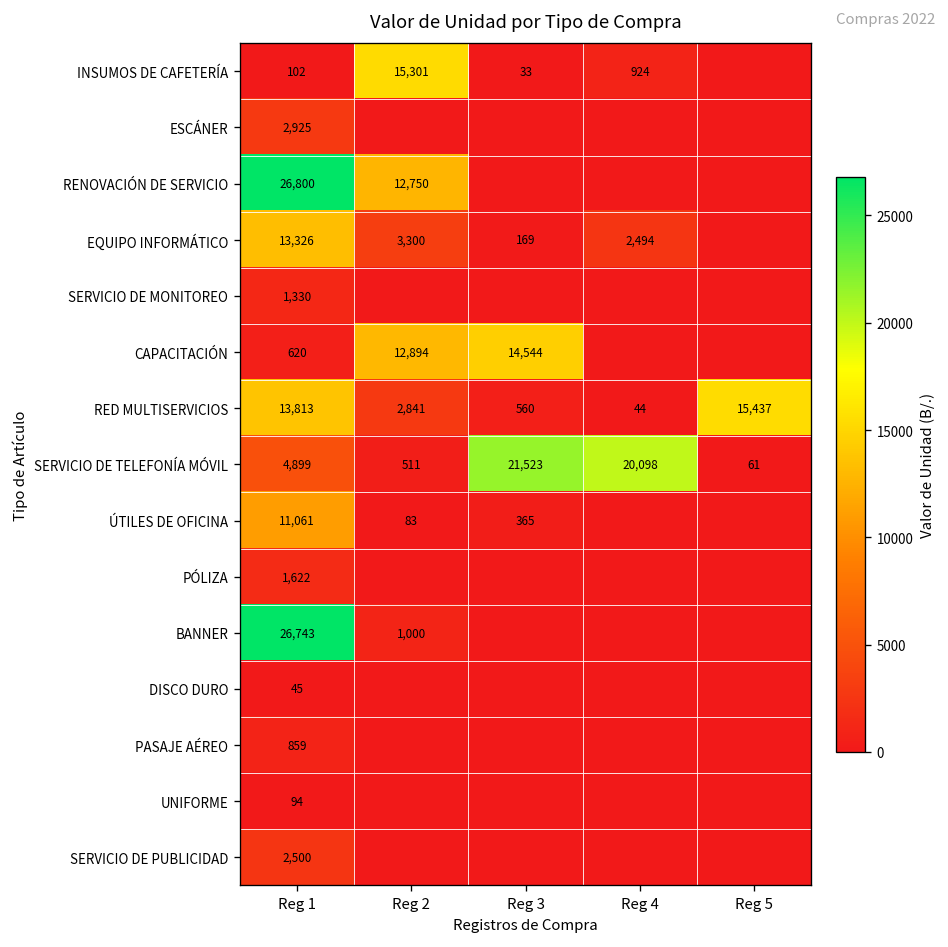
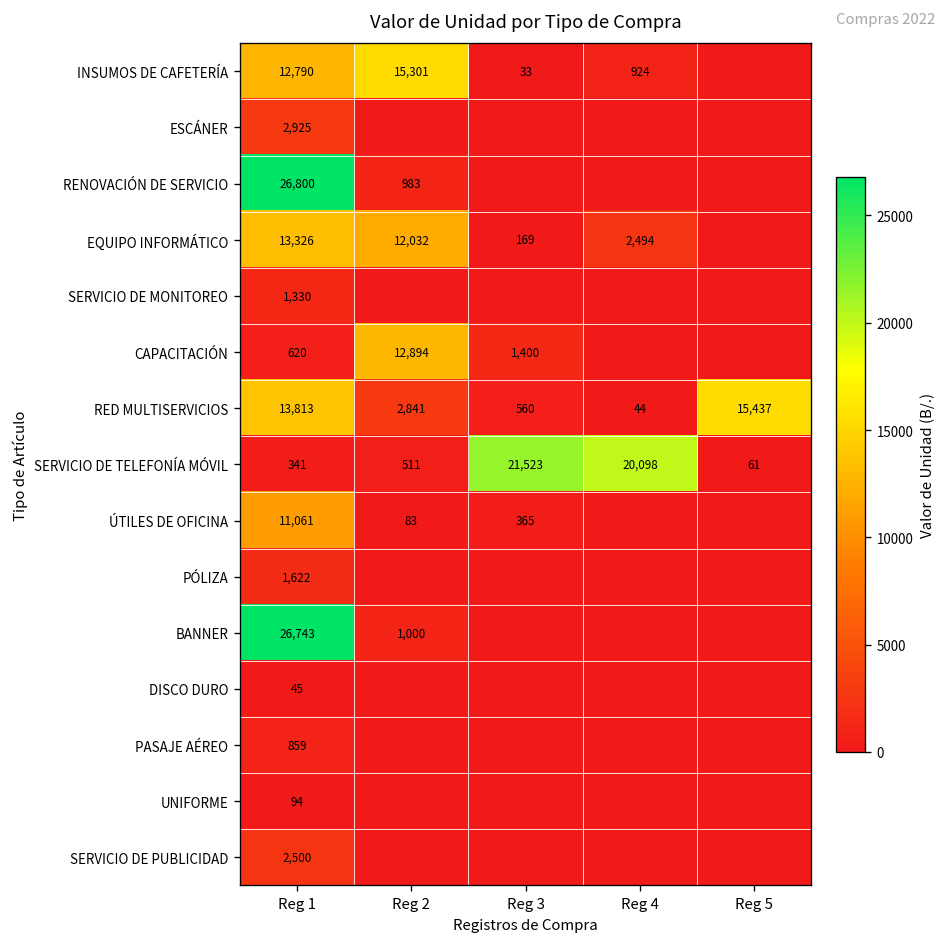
  {
    "INSUMOS DE CAFETERÍA": {
-     "Reg 1": "102",
+     "Reg 1": "12,790",
      "Reg 2": "15,301",
      "Reg 3": "33",
      "Reg 4": "924"
    },
    "ESCÁNER": {
      "Reg 1": "2,925"
    },
    "RENOVACIÓN DE SERVICIO": {
      "Reg 1": "26,800",
-     "Reg 2": "12,750"
+     "Reg 2": "983"
    },
    "EQUIPO INFORMÁTICO": {
      "Reg 1": "13,326",
-     "Reg 2": "3,300",
+     "Reg 2": "12,032",
      "Reg 3": "169",
      "Reg 4": "2,494"
    },
    "SERVICIO DE MONITOREO": {
      "Reg 1": "1,330"
    },
    "CAPACITACIÓN": {
      "Reg 1": "620",
      "Reg 2": "12,894",
-     "Reg 3": "14,544"
+     "Reg 3": "1,400"
    },
    "RED MULTISERVICIOS": {
      "Reg 1": "13,813",
      "Reg 2": "2,841",
      "Reg 3": "560",
      "Reg 4": "44",
      "Reg 5": "15,437"
    },
    "SERVICIO DE TELEFONÍA MÓVIL": {
-     "Reg 1": "4,899",
+     "Reg 1": "341",
      "Reg 2": "511",
      "Reg 3": "21,523",
      "Reg 4": "20,098",
      "Reg 5": "61"
    },
    "ÚTILES DE OFICINA": {
      "Reg 1": "11,061",
      "Reg 2": "83",
      "Reg 3": "365"
    },
    "PÓLIZA": {
      "Reg 1": "1,622"
    },
    "BANNER": {
      "Reg 1": "26,743",
      "Reg 2": "1,000"
    },
    "DISCO DURO": {
      "Reg 1": "45"
    },
    "PASAJE AÉREO": {
      "Reg 1": "859"
    },
    "UNIFORME": {
      "Reg 1": "94"
    },
    "SERVICIO DE PUBLICIDAD": {
      "Reg 1": "2,500"
    }
  }
